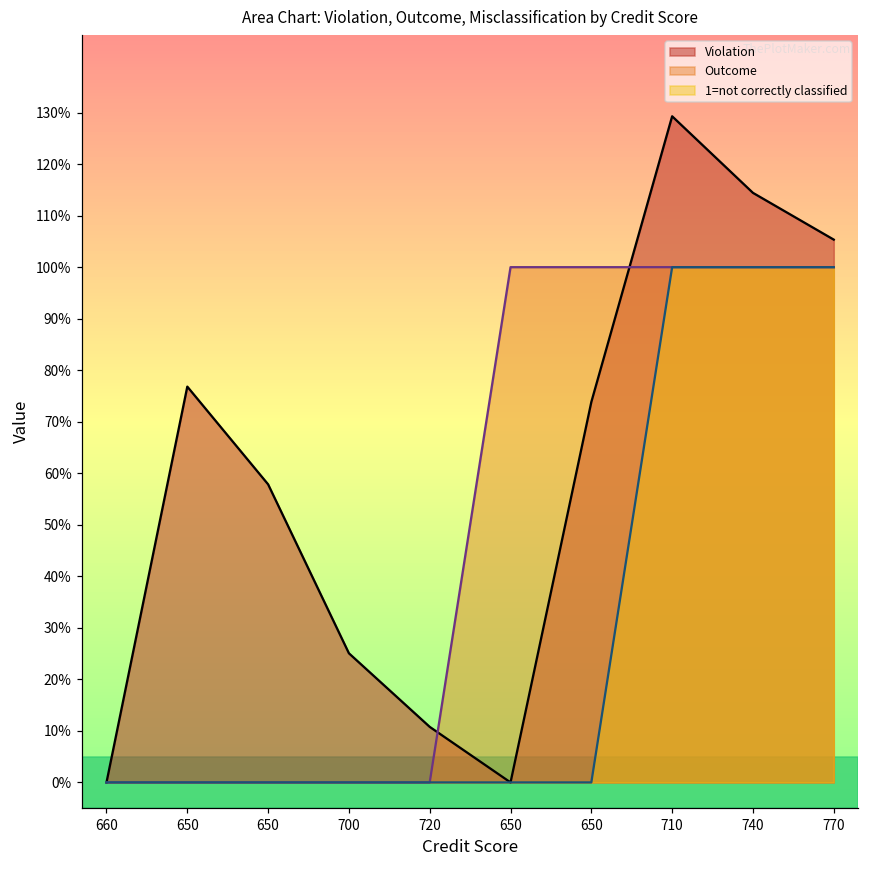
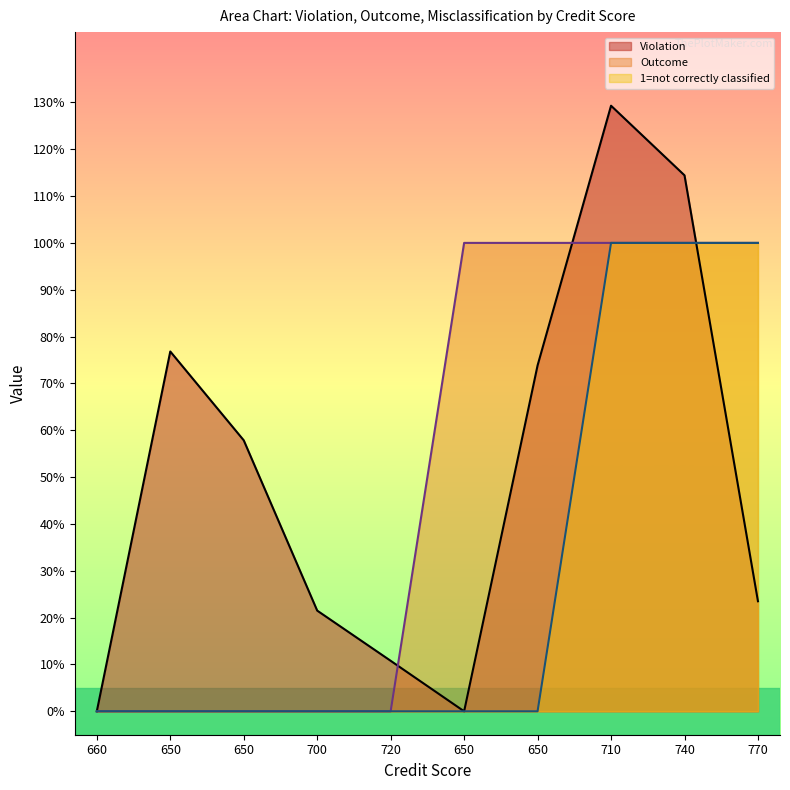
  {
    "Violation": {
-     "700": "25%",
+     "700": "21%",
      "720": "11%",
      "710": "129%",
      "740": "114%",
-     "770": "105%"
+     "770": "23%"
    }
  }
